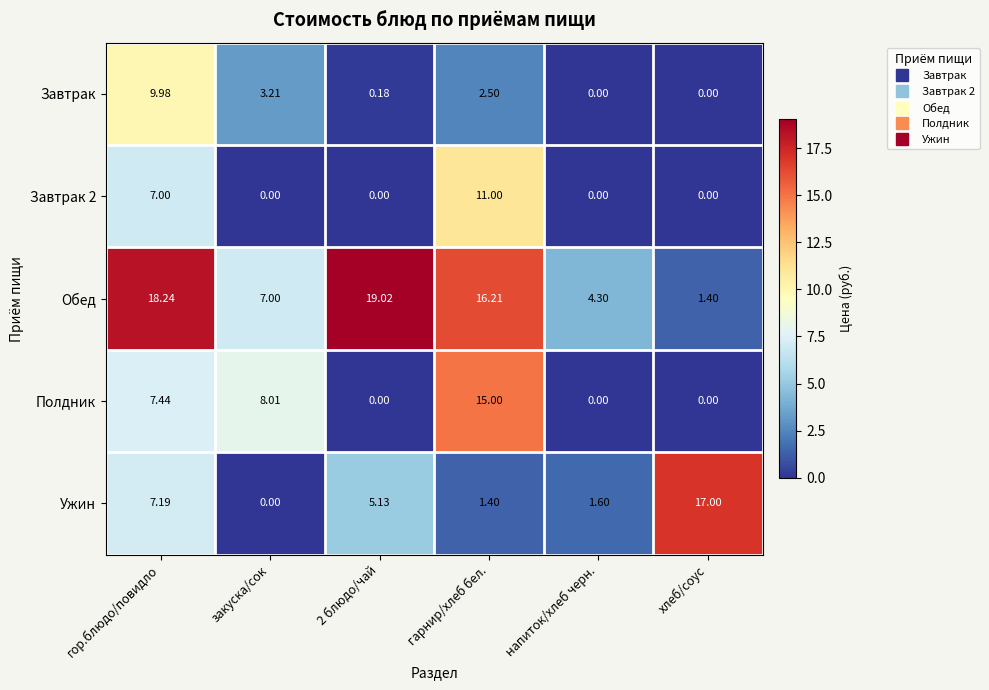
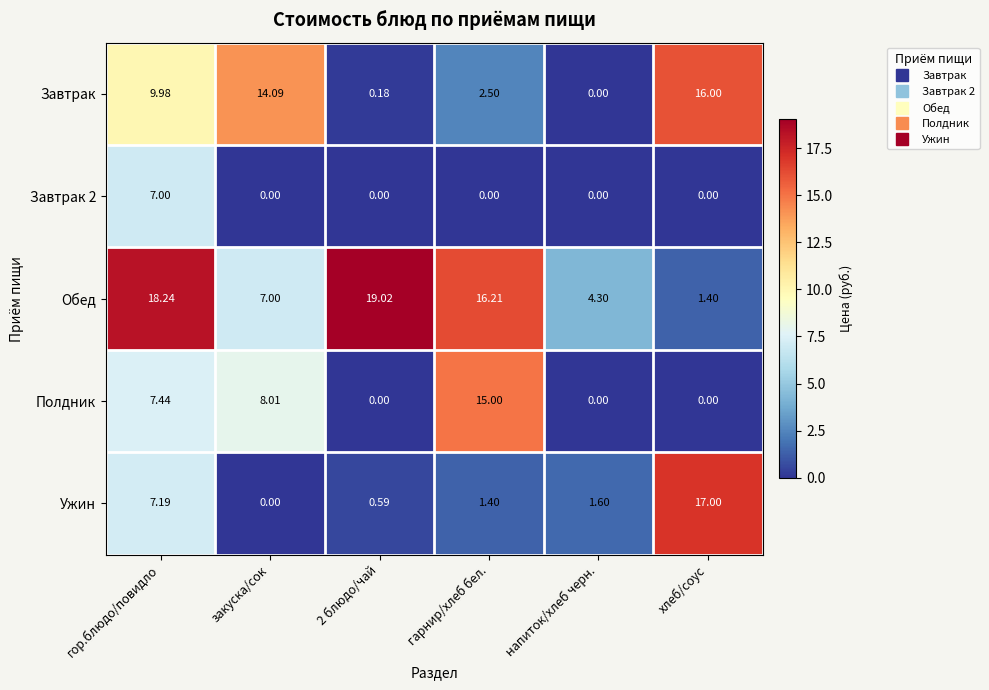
  {
    "Завтрак": {
      "гор.блюдо/повидло": 9.98,
-     "закуска/сок": 3.21,
+     "закуска/сок": 14.09,
      "2 блюдо/чай": 0.18,
      "гарнир/хлеб бел.": 2.50,
      "напиток/хлеб черн.": 0.00,
-     "хлеб/соус": 0.00
+     "хлеб/соус": 16.00
    },
    "Завтрак 2": {
      "гор.блюдо/повидло": 7.00,
      "закуска/сок": 0.00,
      "2 блюдо/чай": 0.00,
-     "гарнир/хлеб бел.": 11.00,
+     "гарнир/хлеб бел.": 0.00,
      "напиток/хлеб черн.": 0.00,
      "хлеб/соус": 0.00
    },
    "Обед": {
      "гор.блюдо/повидло": 18.24,
      "закуска/сок": 7.00,
      "2 блюдо/чай": 19.02,
      "гарнир/хлеб бел.": 16.21,
      "напиток/хлеб черн.": 4.30,
      "хлеб/соус": 1.40
    },
    "Полдник": {
      "гор.блюдо/повидло": 7.44,
      "закуска/сок": 8.01,
      "2 блюдо/чай": 0.00,
      "гарнир/хлеб бел.": 15.00,
      "напиток/хлеб черн.": 0.00,
      "хлеб/соус": 0.00
    },
    "Ужин": {
      "гор.блюдо/повидло": 7.19,
      "закуска/сок": 0.00,
-     "2 блюдо/чай": 5.13,
+     "2 блюдо/чай": 0.59,
      "гарнир/хлеб бел.": 1.40,
      "напиток/хлеб черн.": 1.60,
      "хлеб/соус": 17.00
    }
  }
